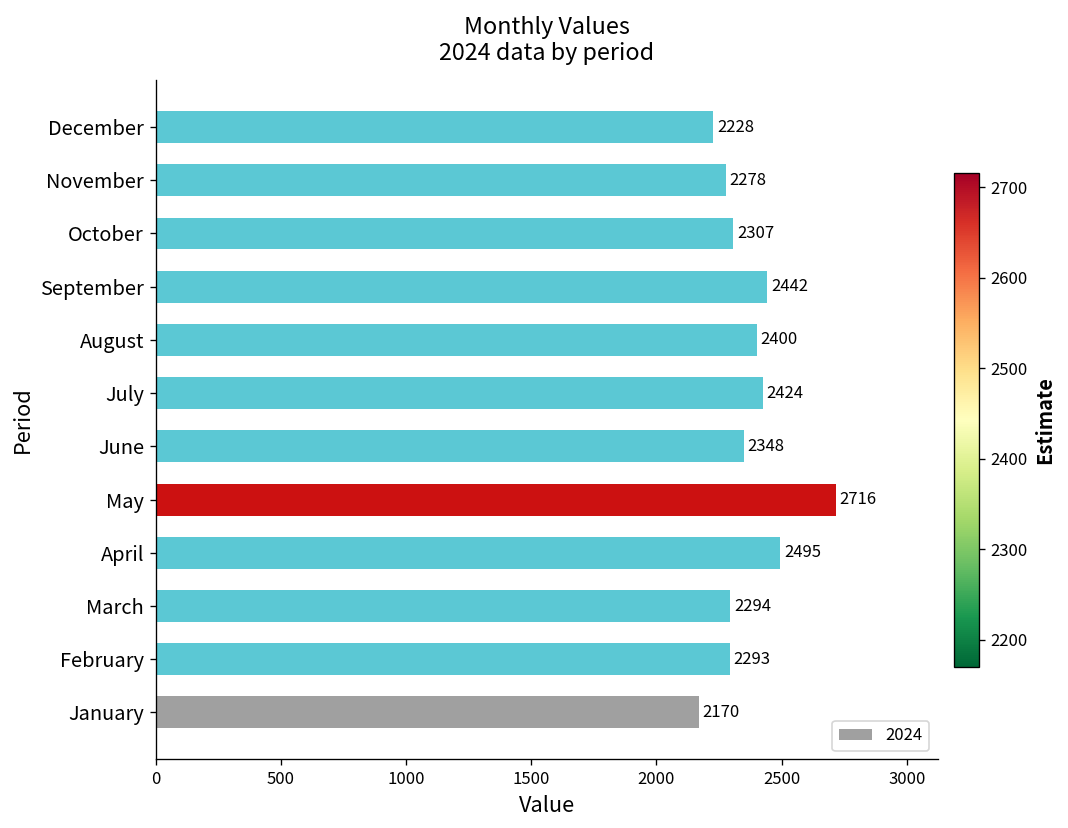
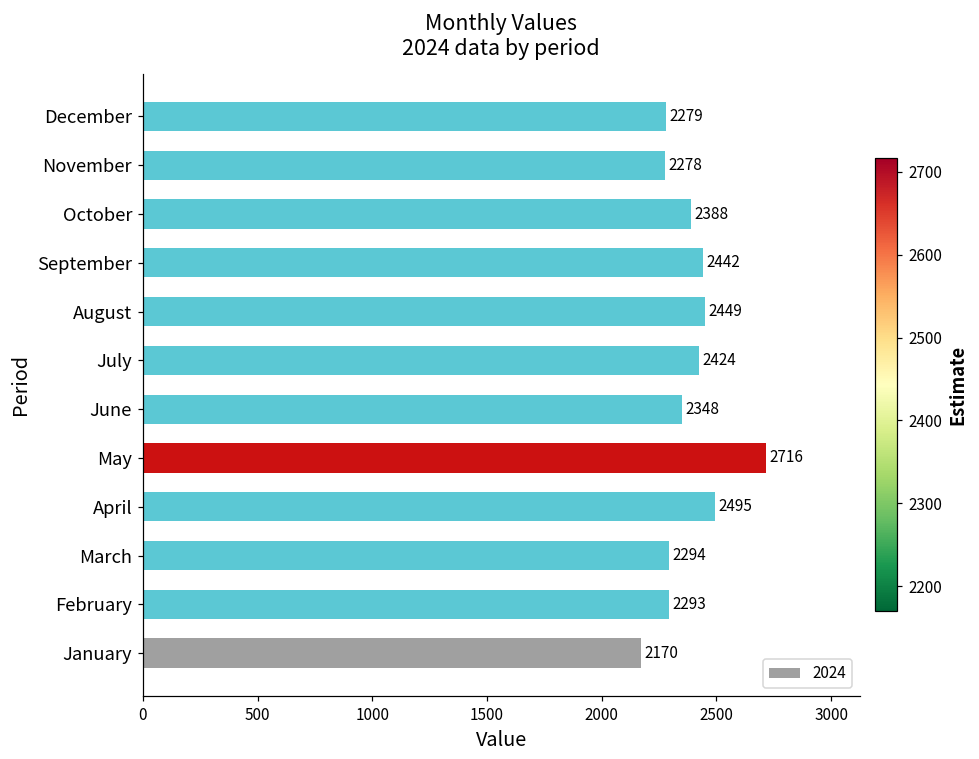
  {
-   "December": 2228,
+   "December": 2279,
    "November": 2278,
-   "October": 2307,
+   "October": 2388,
    "September": 2442,
-   "August": 2400,
+   "August": 2449,
    "July": 2424,
    "June": 2348,
    "May": 2716,
    "April": 2495,
    "March": 2294,
    "February": 2293,
    "January": 2170
  }
